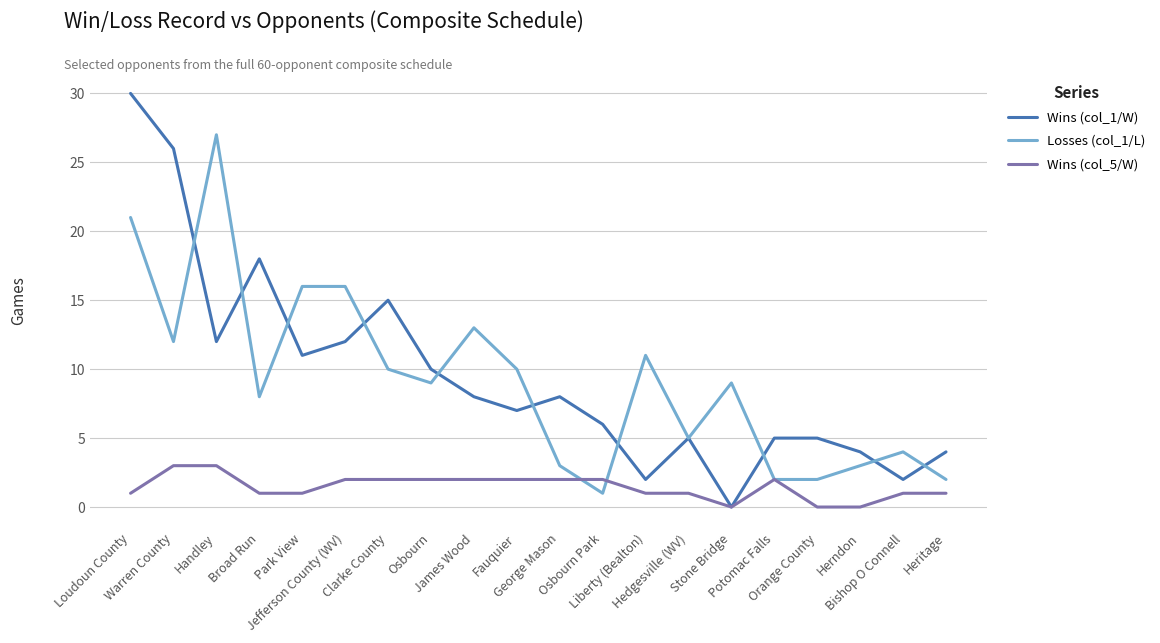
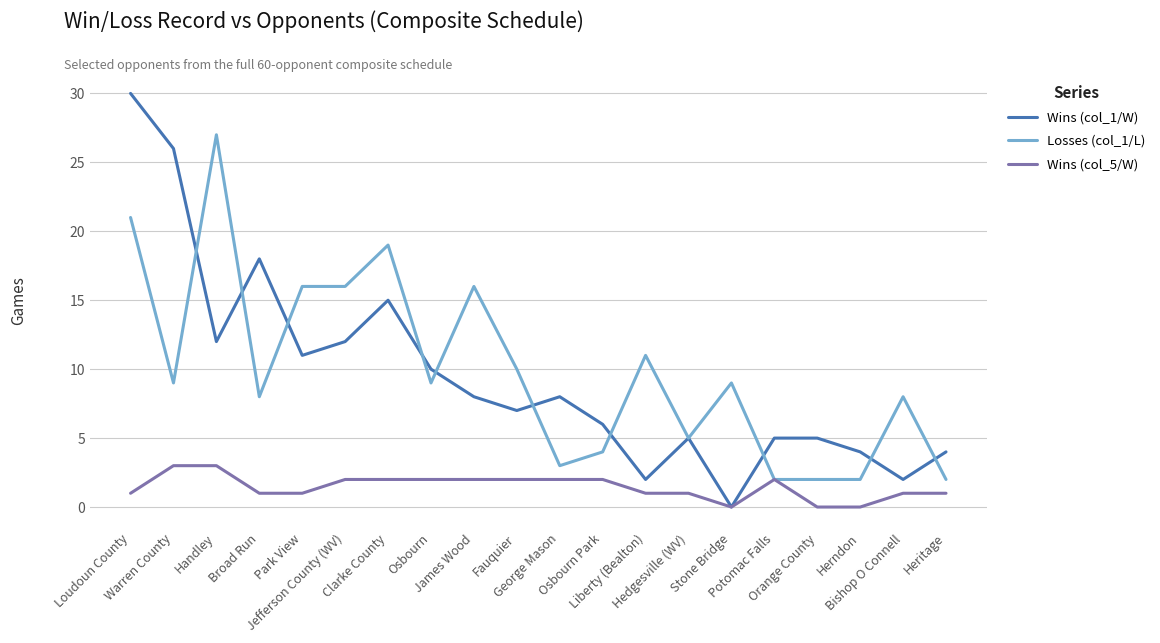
  {
    "Losses (col_1/L)": {
      "Loudoun County": 21,
-     "Warren County": 12,
+     "Warren County": 9,
      "Handley": 27,
      "Broad Run": 8,
      "Park View": 16,
      "Jefferson County (WV)": 16,
-     "Clarke County": 10,
+     "Clarke County": 19,
      "Osbourn": 9,
-     "James Wood": 13,
+     "James Wood": 16,
      "Fauquier": 10,
      "George Mason": 3,
-     "Osbourn Park": 1,
+     "Osbourn Park": 4,
      "Liberty (Bealton)": 11,
      "Stone Bridge": 9,
      "Orange County": 2,
-     "Herndon": 3,
-     "Bishop O Connell": 4,
+     "Herndon": 2,
+     "Bishop O Connell": 8,
      "Heritage": 2
    }
  }
